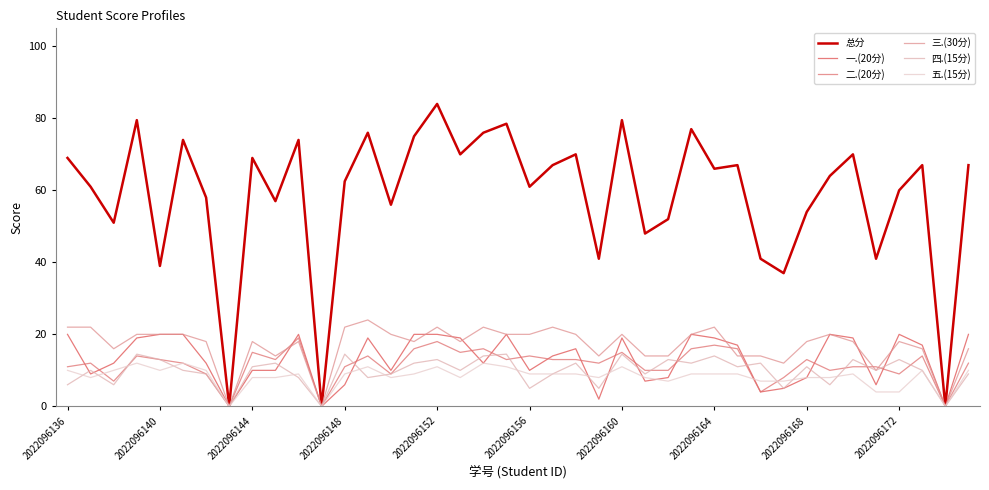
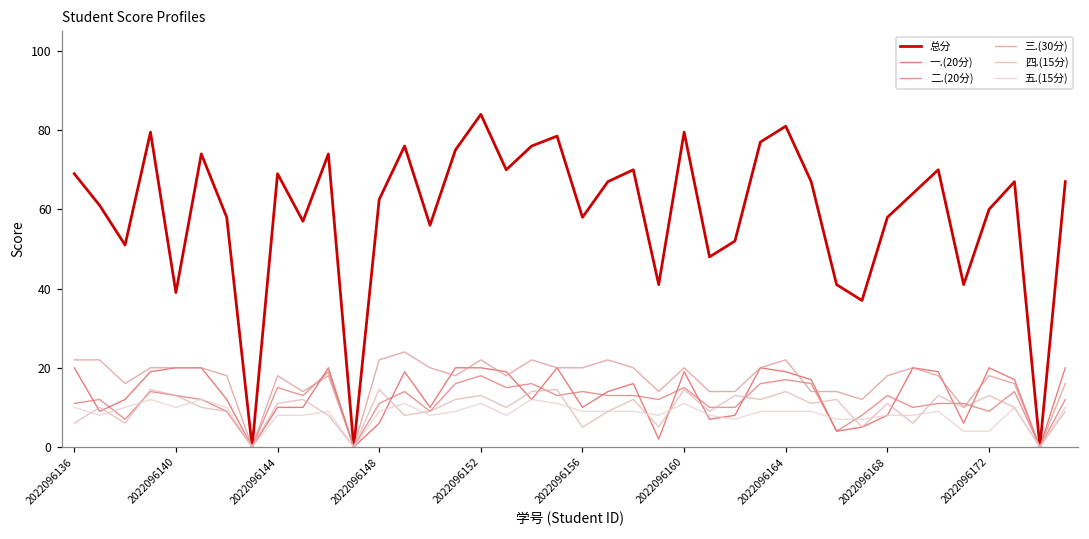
  {
    "总分": {
      "2022096136": 69,
      "2022096140": 39,
      "2022096144": 69,
      "2022096148": 63,
      "2022096152": 84,
-     "2022096156": 61,
+     "2022096156": 58,
      "2022096160": 80,
-     "2022096164": 66,
-     "2022096168": 54,
+     "2022096164": 81,
+     "2022096168": 58,
      "2022096172": 60
    }
  }
